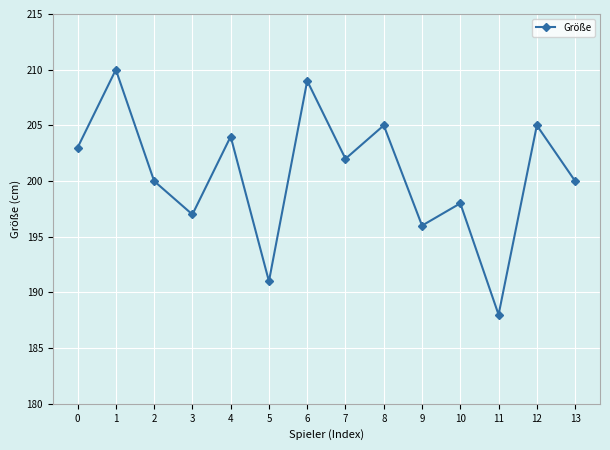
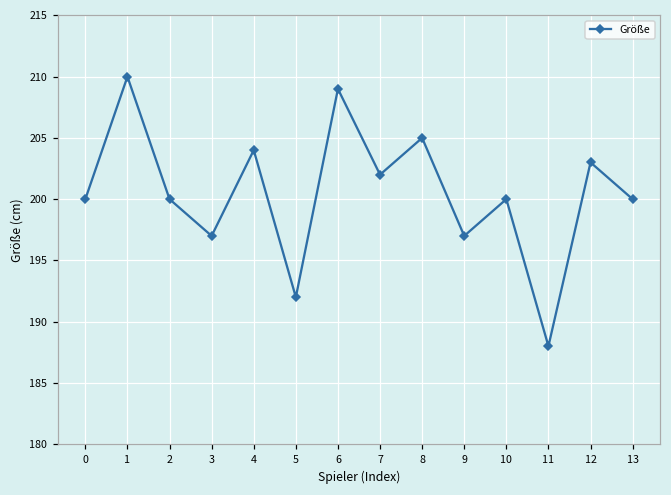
  {
-   "0": 203,
+   "0": 200,
    "1": 210,
    "2": 200,
    "3": 197,
    "4": 204,
-   "5": 191,
+   "5": 192,
    "6": 209,
    "7": 202,
    "8": 205,
-   "9": 196,
-   "10": 198,
+   "9": 197,
+   "10": 200,
    "11": 188,
-   "12": 205,
+   "12": 203,
    "13": 200
  }
